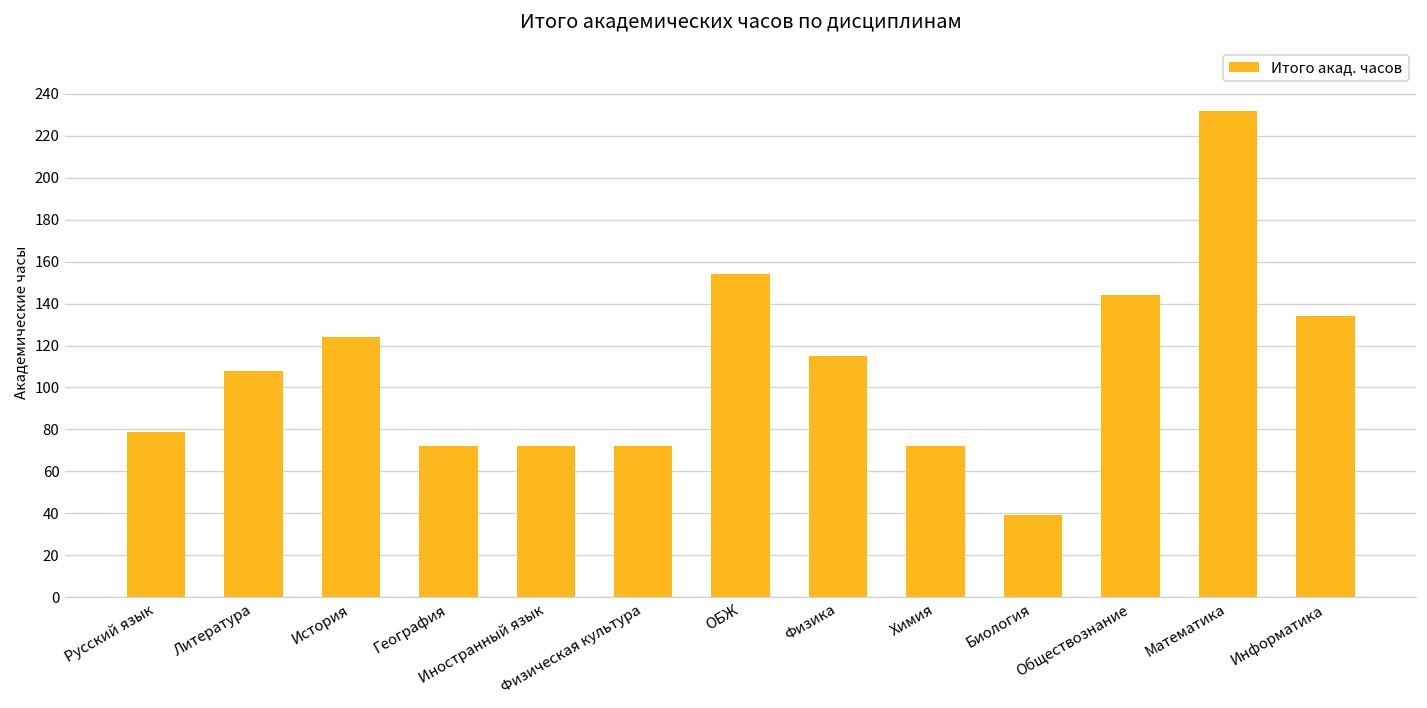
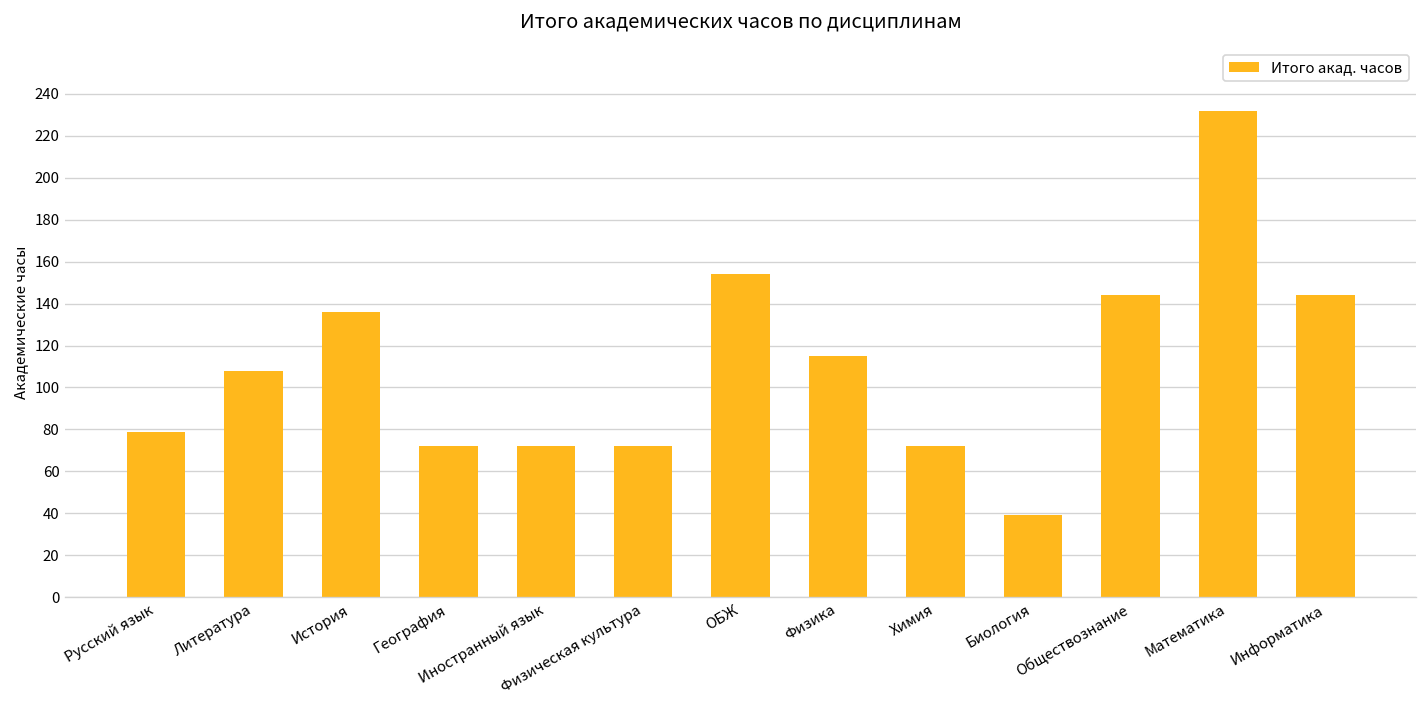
  {
    "Русский язык": 79,
    "Литература": 108,
-   "История": 124,
+   "История": 136,
    "География": 72,
    "Иностранный язык": 72,
    "Физическая культура": 72,
    "ОБЖ": 154,
    "Физика": 115,
    "Химия": 72,
    "Биология": 39,
    "Обществознание": 144,
    "Математика": 232,
-   "Информатика": 134
+   "Информатика": 144
  }
